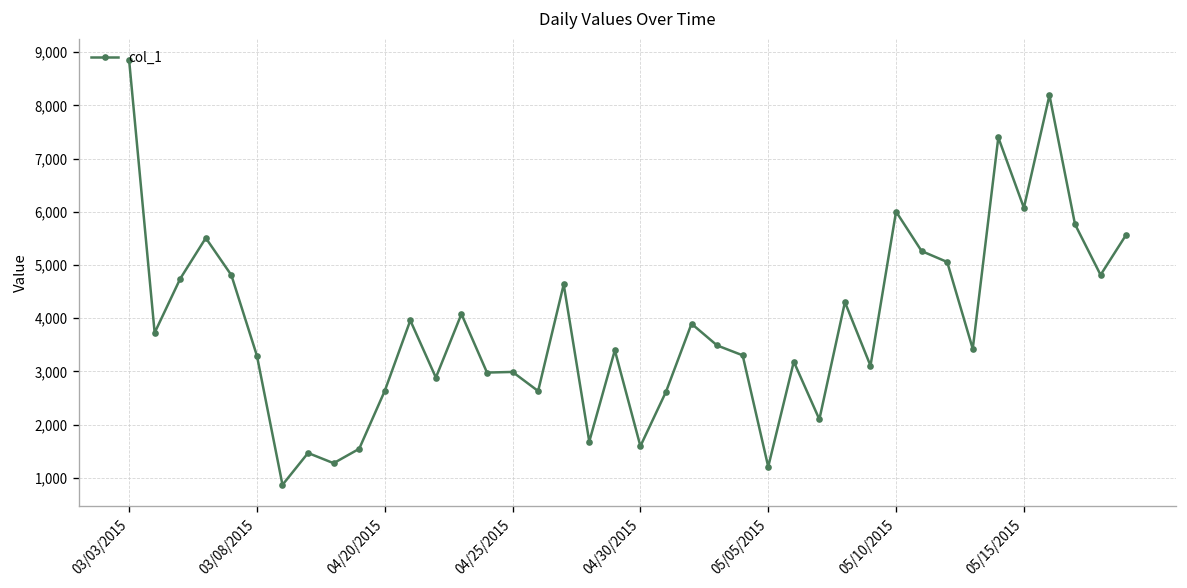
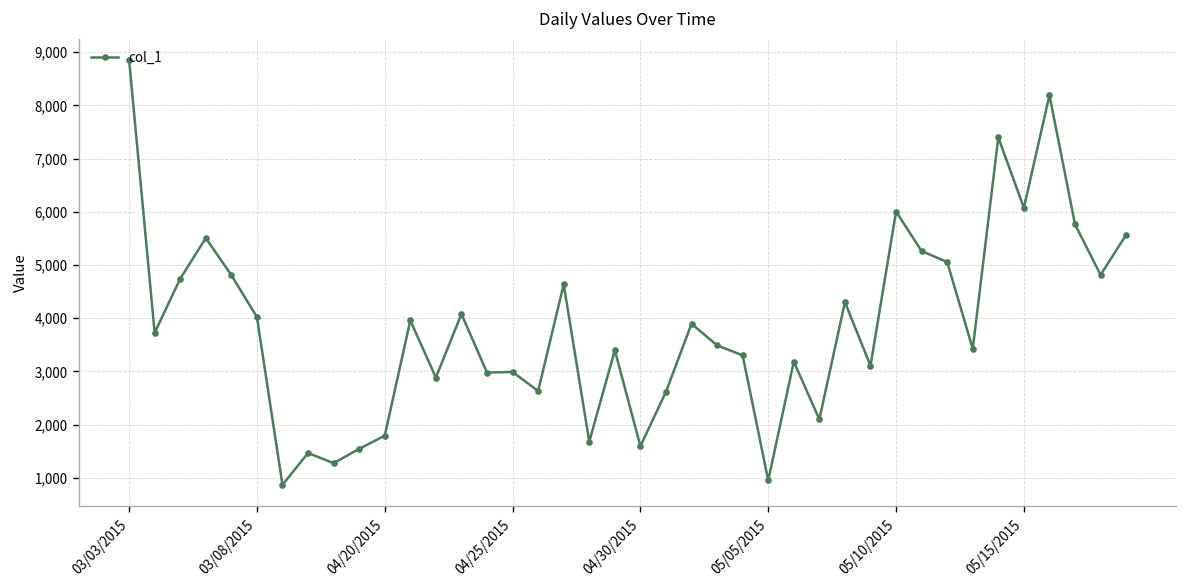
  {
    "03/03/2015": "8,900",
-   "03/08/2015": "3,300",
-   "04/20/2015": "2,600",
+   "03/08/2015": "4,000",
+   "04/20/2015": "1,800",
    "04/25/2015": "3,000",
    "04/30/2015": "1,600",
-   "05/05/2015": "1,200",
+   "05/05/2015": "1,000",
    "05/10/2015": "6,000",
    "05/15/2015": "6,100"
  }
